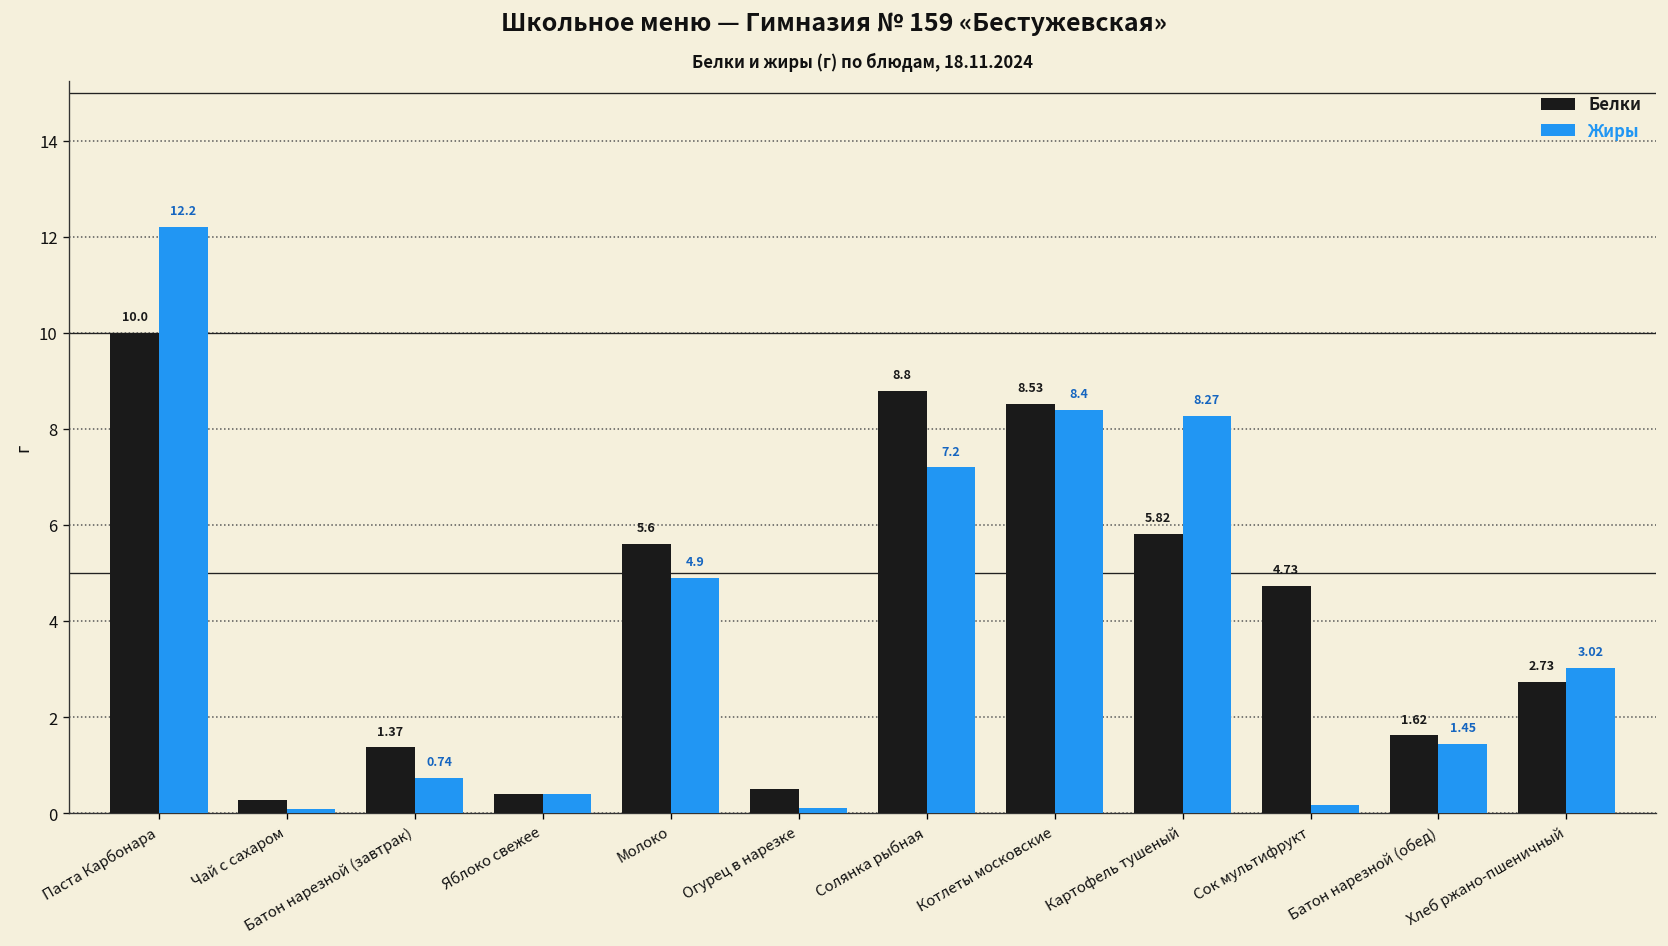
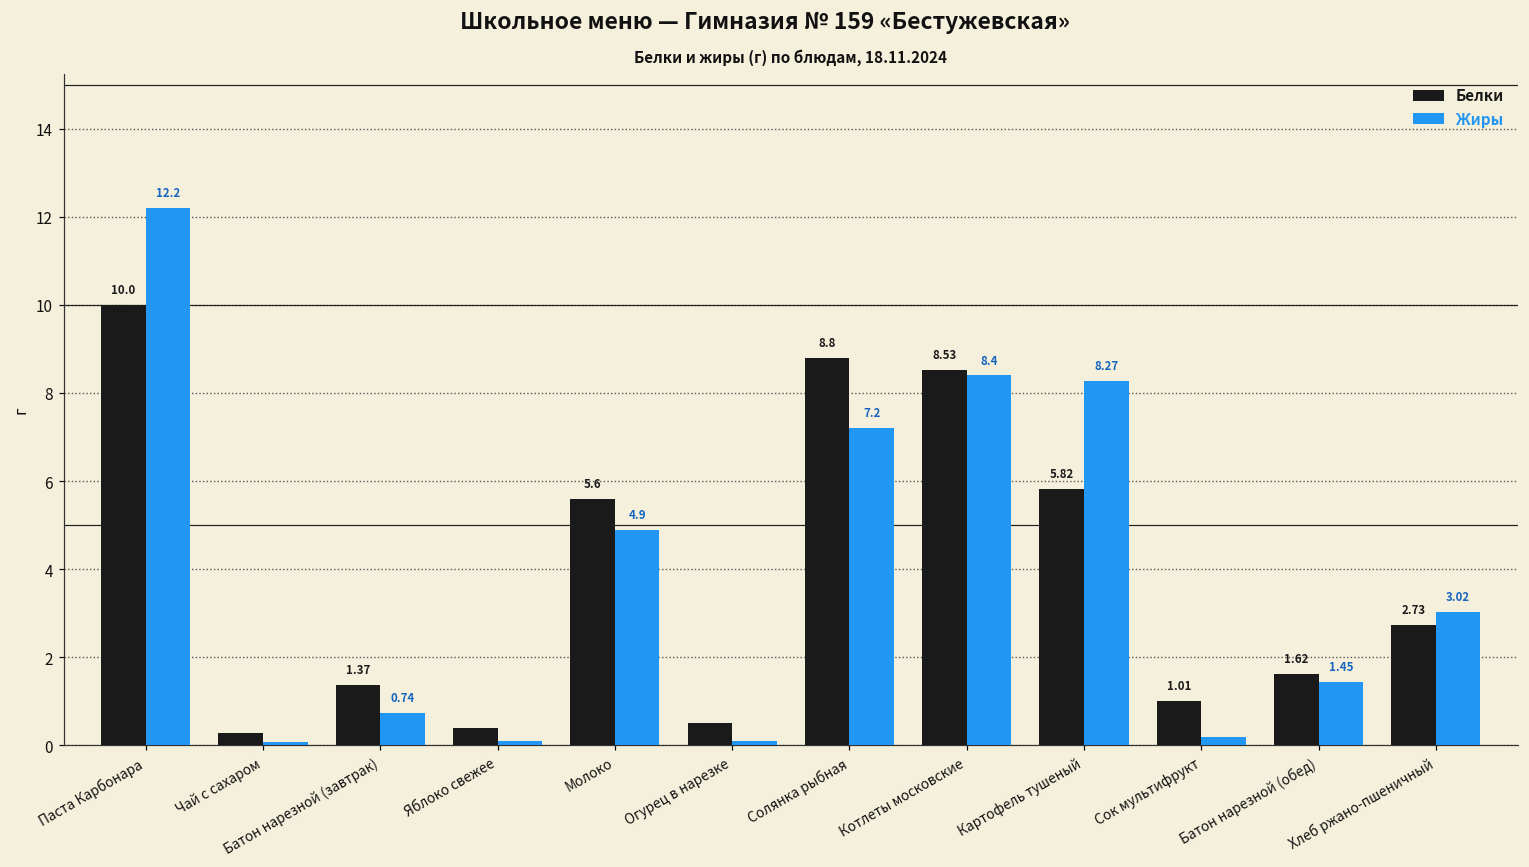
  {
    "Белки": {
      "Паста Карбонара": 10.0,
      "Батон нарезной (завтрак)": 1.37,
      "Молоко": 5.6,
      "Солянка рыбная": 8.8,
      "Котлеты московские": 8.53,
      "Картофель тушеный": 5.82,
-     "Сок мультифрукт": 4.73,
+     "Сок мультифрукт": 1.01,
      "Батон нарезной (обед)": 1.62,
      "Хлеб ржано-пшеничный": 2.73
    },
    "Жиры": {
      "Чай с сахаром": 0.1,
-     "Яблоко свежее": 0.4,
+     "Яблоко свежее": 0.1,
      "Огурец в нарезке": 0.1,
      "Сок мультифрукт": 0.2
    }
  }
